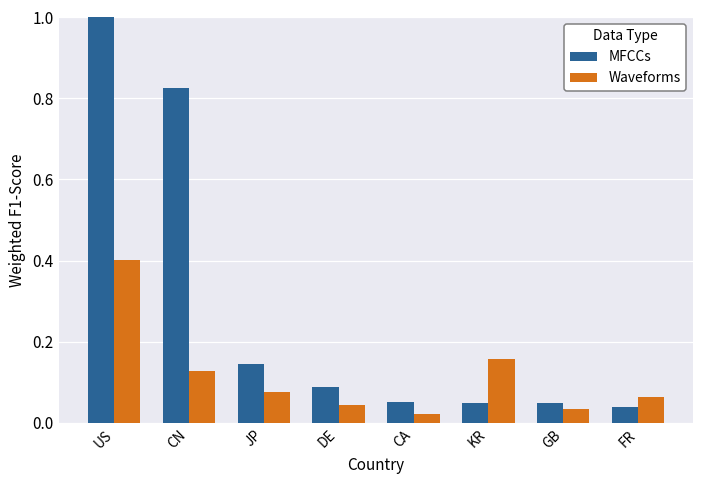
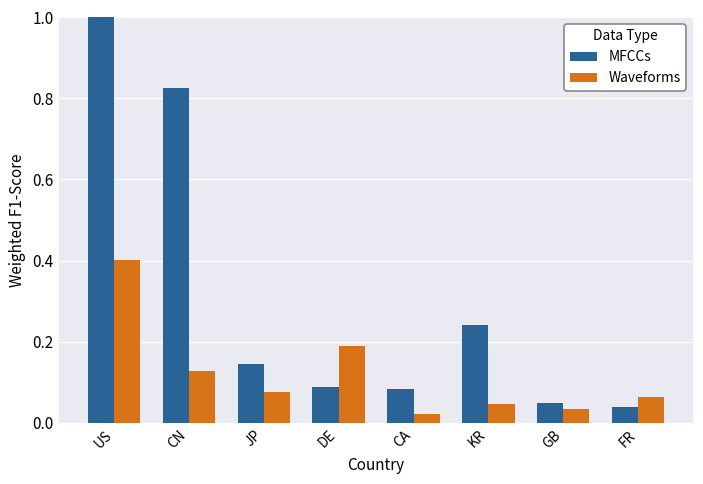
  {
    "MFCCs": {
      "US": 1.00,
      "CN": 0.82,
      "JP": 0.15,
      "DE": 0.09,
-     "CA": 0.05,
-     "KR": 0.05,
+     "CA": 0.08,
+     "KR": 0.24,
      "GB": 0.05,
      "FR": 0.04
    },
    "Waveforms": {
      "US": 0.40,
      "CN": 0.13,
      "JP": 0.08,
-     "DE": 0.04,
+     "DE": 0.19,
      "CA": 0.02,
-     "KR": 0.16,
+     "KR": 0.05,
      "GB": 0.03,
      "FR": 0.06
    }
  }
